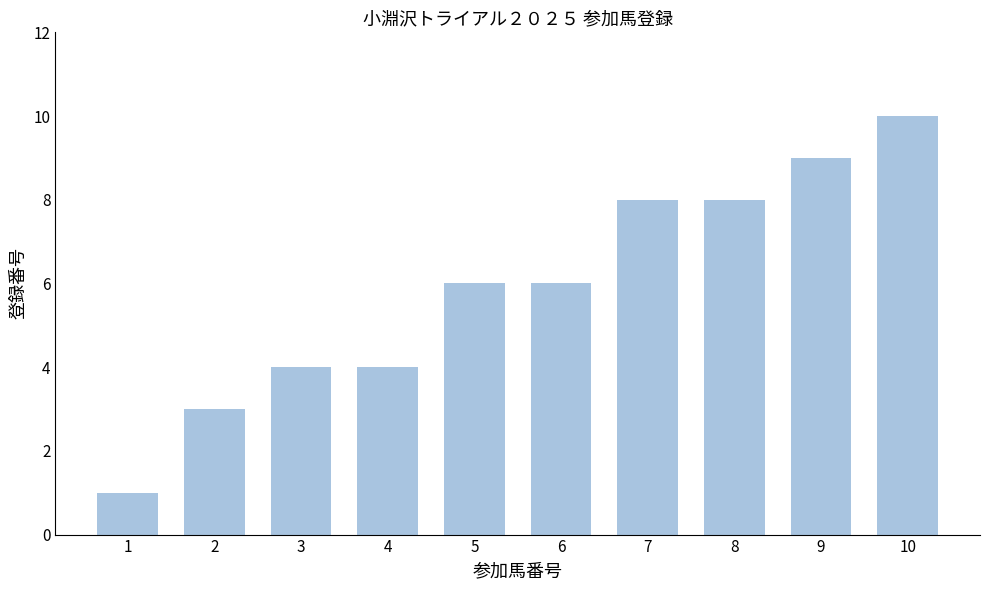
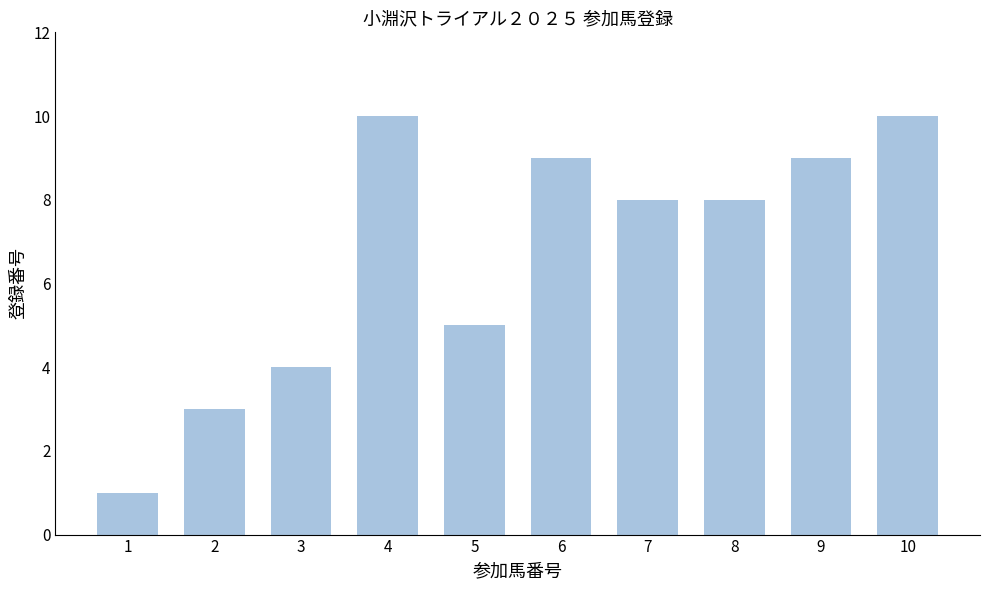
  {
    "1": 1,
    "2": 3,
    "3": 4,
-   "4": 4,
-   "5": 6,
-   "6": 6,
+   "4": 10,
+   "5": 5,
+   "6": 9,
    "7": 8,
    "8": 8,
    "9": 9,
    "10": 10
  }
